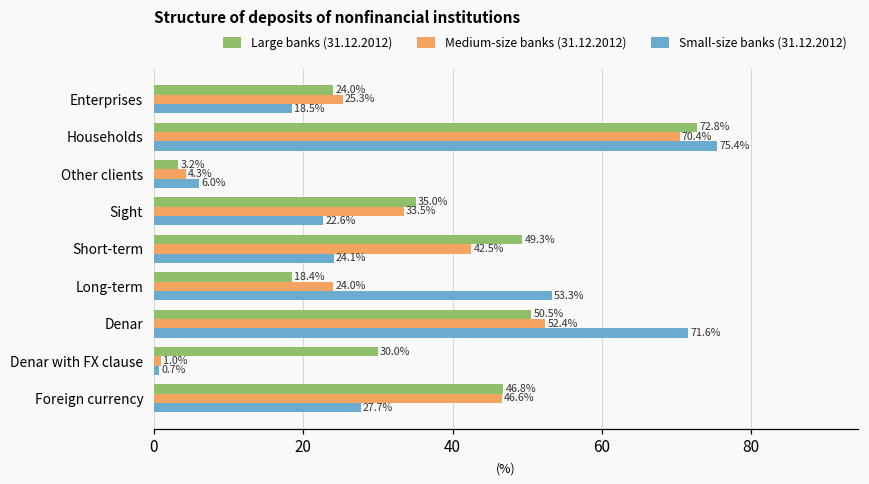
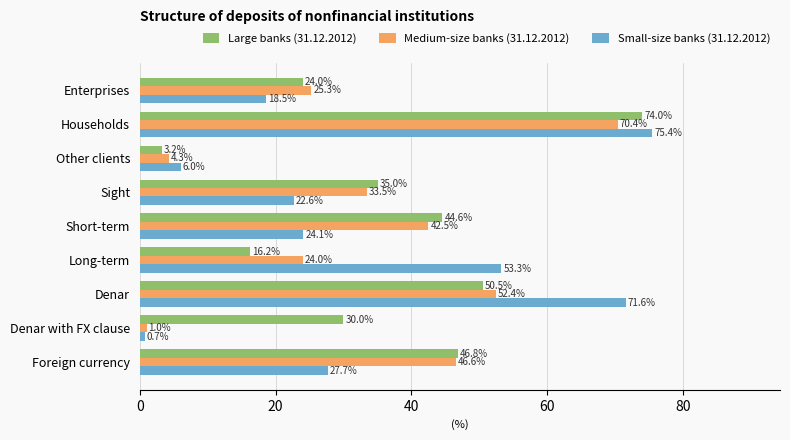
  {
    "Large banks (31.12.2012)": {
      "Enterprises": "24.0%",
-     "Households": "72.8%",
+     "Households": "74.0%",
      "Other clients": "3.2%",
      "Sight": "35.0%",
-     "Short-term": "49.3%",
-     "Long-term": "18.4%",
+     "Short-term": "44.6%",
+     "Long-term": "16.2%",
      "Denar": "50.5%",
      "Denar with FX clause": "30.0%",
      "Foreign currency": "46.8%"
    },
    "Medium-size banks (31.12.2012)": {
      "Enterprises": "25.3%",
      "Households": "70.4%",
      "Other clients": "4.3%",
      "Sight": "33.5%",
      "Short-term": "42.5%",
      "Long-term": "24.0%",
      "Denar": "52.4%",
      "Denar with FX clause": "1.0%",
      "Foreign currency": "46.6%"
    },
    "Small-size banks (31.12.2012)": {
      "Enterprises": "18.5%",
      "Households": "75.4%",
      "Other clients": "6.0%",
      "Sight": "22.6%",
      "Short-term": "24.1%",
      "Long-term": "53.3%",
      "Denar": "71.6%",
      "Denar with FX clause": "0.7%",
      "Foreign currency": "27.7%"
    }
  }
